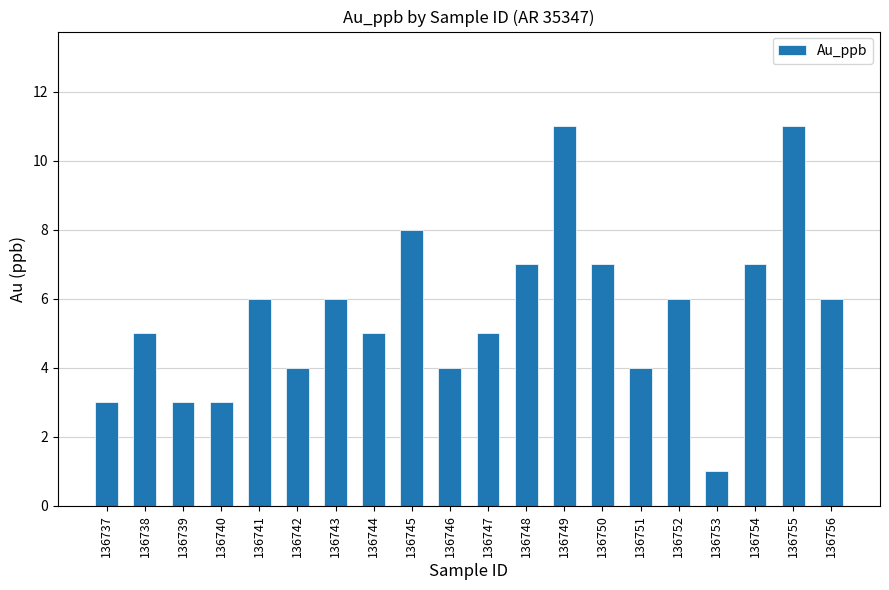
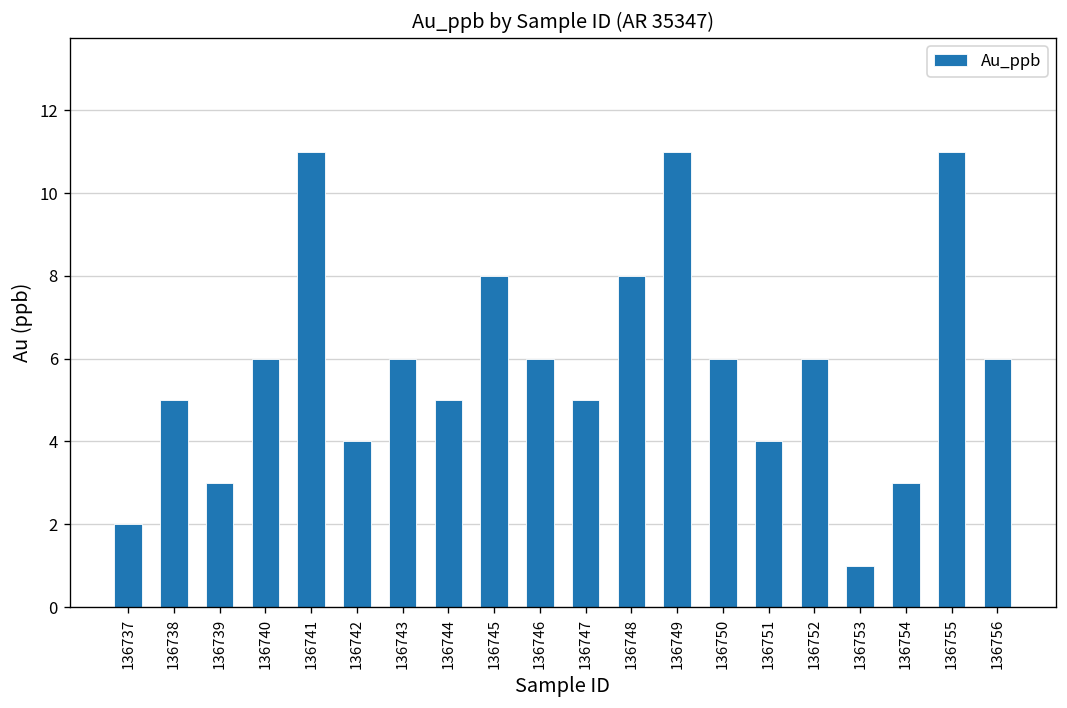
  {
-   "136737": 3,
+   "136737": 2,
    "136738": 5,
    "136739": 3,
-   "136740": 3,
-   "136741": 6,
+   "136740": 6,
+   "136741": 11,
    "136742": 4,
    "136743": 6,
    "136744": 5,
    "136745": 8,
-   "136746": 4,
+   "136746": 6,
    "136747": 5,
-   "136748": 7,
+   "136748": 8,
    "136749": 11,
-   "136750": 7,
+   "136750": 6,
    "136751": 4,
    "136752": 6,
    "136753": 1,
-   "136754": 7,
+   "136754": 3,
    "136755": 11,
    "136756": 6
  }
